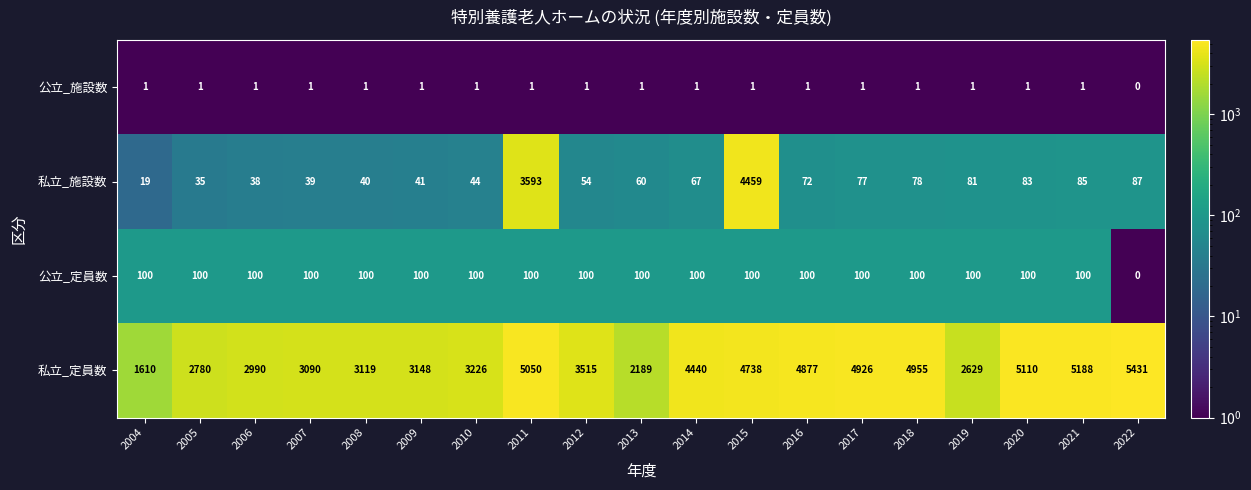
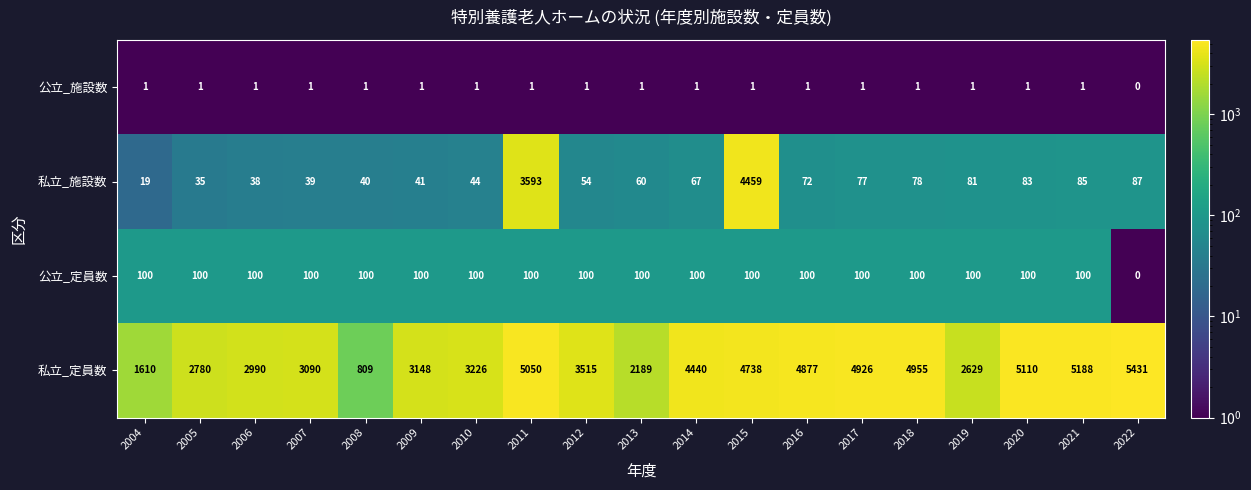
  {
    "公立_施設数": {
      "2004": 1,
      "2005": 1,
      "2006": 1,
      "2007": 1,
      "2008": 1,
      "2009": 1,
      "2010": 1,
      "2011": 1,
      "2012": 1,
      "2013": 1,
      "2014": 1,
      "2015": 1,
      "2016": 1,
      "2017": 1,
      "2018": 1,
      "2019": 1,
      "2020": 1,
      "2021": 1,
      "2022": 0
    },
    "私立_施設数": {
      "2004": 19,
      "2005": 35,
      "2006": 38,
      "2007": 39,
      "2008": 40,
      "2009": 41,
      "2010": 44,
      "2011": 3593,
      "2012": 54,
      "2013": 60,
      "2014": 67,
      "2015": 4459,
      "2016": 72,
      "2017": 77,
      "2018": 78,
      "2019": 81,
      "2020": 83,
      "2021": 85,
      "2022": 87
    },
    "公立_定員数": {
      "2004": 100,
      "2005": 100,
      "2006": 100,
      "2007": 100,
      "2008": 100,
      "2009": 100,
      "2010": 100,
      "2011": 100,
      "2012": 100,
      "2013": 100,
      "2014": 100,
      "2015": 100,
      "2016": 100,
      "2017": 100,
      "2018": 100,
      "2019": 100,
      "2020": 100,
      "2021": 100,
      "2022": 0
    },
    "私立_定員数": {
      "2004": 1610,
      "2005": 2780,
      "2006": 2990,
      "2007": 3090,
-     "2008": 3119,
+     "2008": 809,
      "2009": 3148,
      "2010": 3226,
      "2011": 5050,
      "2012": 3515,
      "2013": 2189,
      "2014": 4440,
      "2015": 4738,
      "2016": 4877,
      "2017": 4926,
      "2018": 4955,
      "2019": 2629,
      "2020": 5110,
      "2021": 5188,
      "2022": 5431
    }
  }
